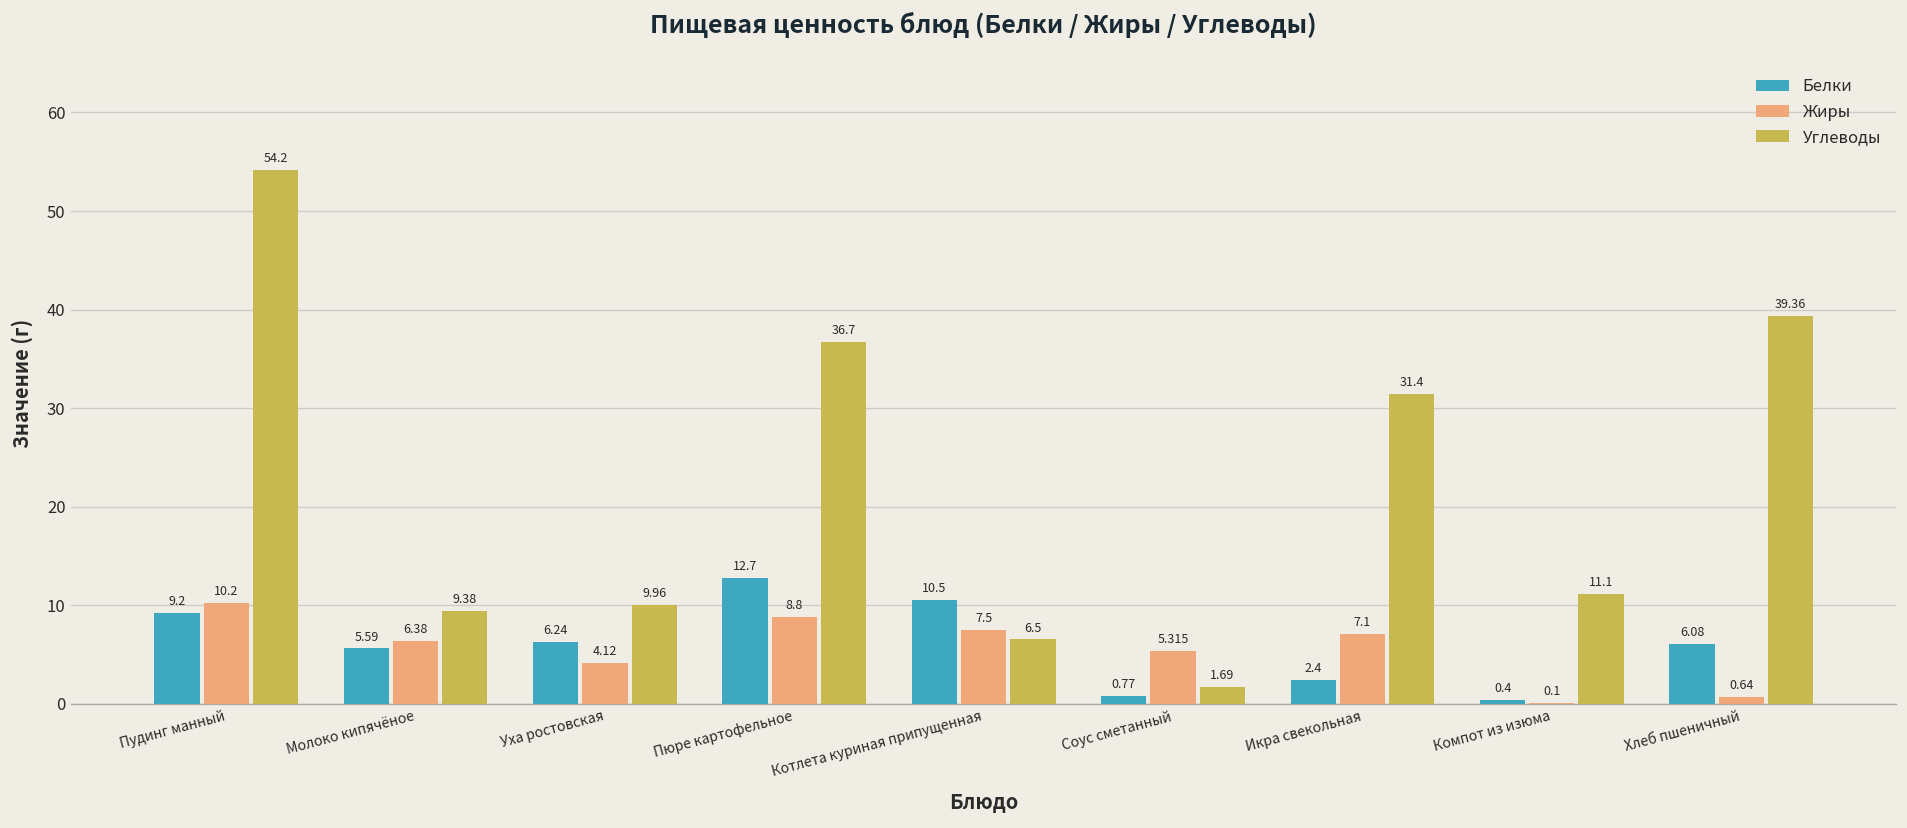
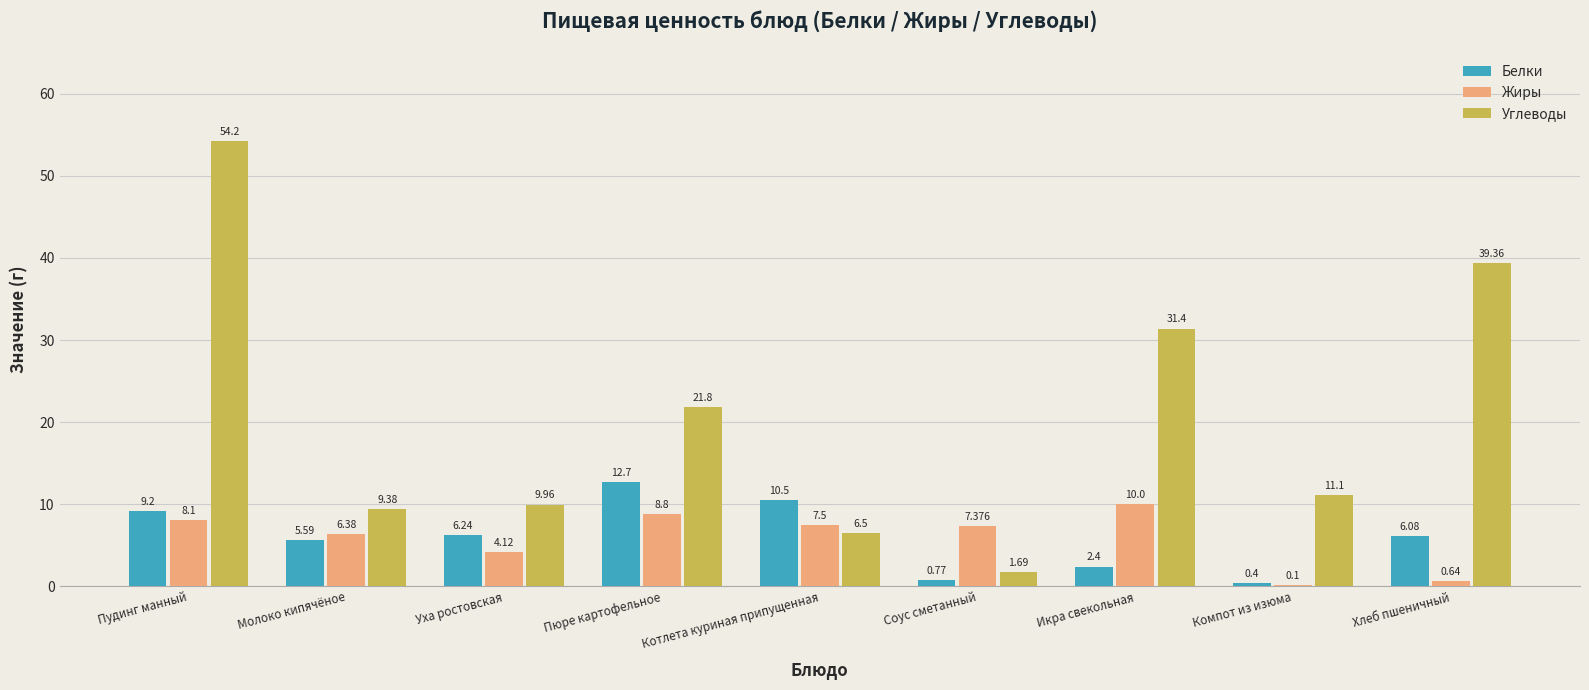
  {
    "Белки": {
      "Пудинг манный": 9.2,
      "Молоко кипячёное": 5.59,
      "Уха ростовская": 6.24,
      "Пюре картофельное": 12.7,
      "Котлета куриная припущенная": 10.5,
      "Соус сметанный": 0.77,
      "Икра свекольная": 2.4,
      "Компот из изюма": 0.4,
      "Хлеб пшеничный": 6.08
    },
    "Жиры": {
-     "Пудинг манный": 10.2,
+     "Пудинг манный": 8.1,
      "Молоко кипячёное": 6.38,
      "Уха ростовская": 4.12,
      "Пюре картофельное": 8.8,
      "Котлета куриная припущенная": 7.5,
-     "Соус сметанный": 5.315,
-     "Икра свекольная": 7.1,
+     "Соус сметанный": 7.376,
+     "Икра свекольная": 10.0,
      "Компот из изюма": 0.1,
      "Хлеб пшеничный": 0.64
    },
    "Углеводы": {
      "Пудинг манный": 54.2,
      "Молоко кипячёное": 9.38,
      "Уха ростовская": 9.96,
-     "Пюре картофельное": 36.7,
+     "Пюре картофельное": 21.8,
      "Котлета куриная припущенная": 6.5,
      "Соус сметанный": 1.69,
      "Икра свекольная": 31.4,
      "Компот из изюма": 11.1,
      "Хлеб пшеничный": 39.36
    }
  }
